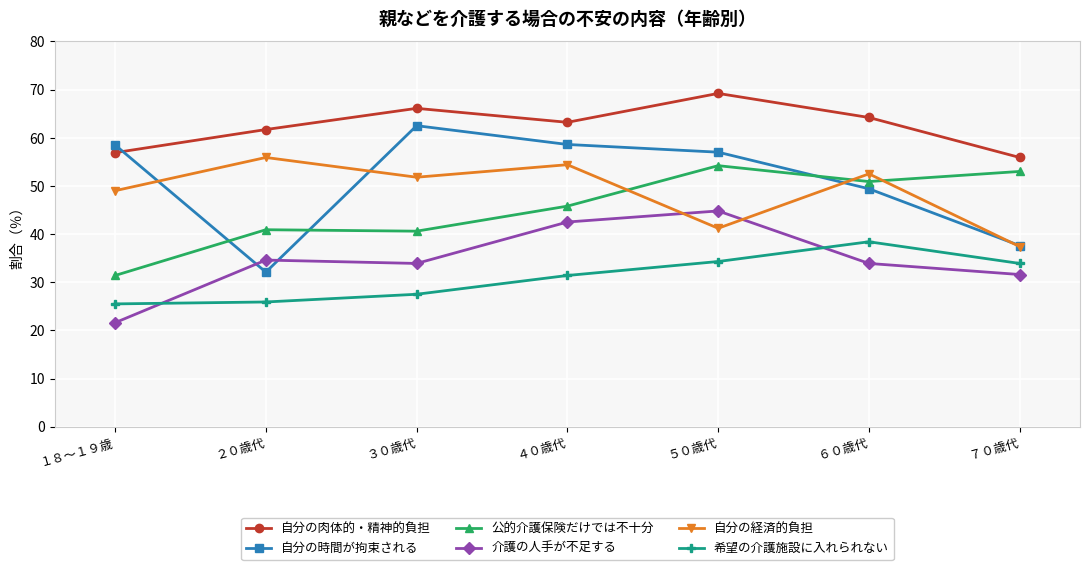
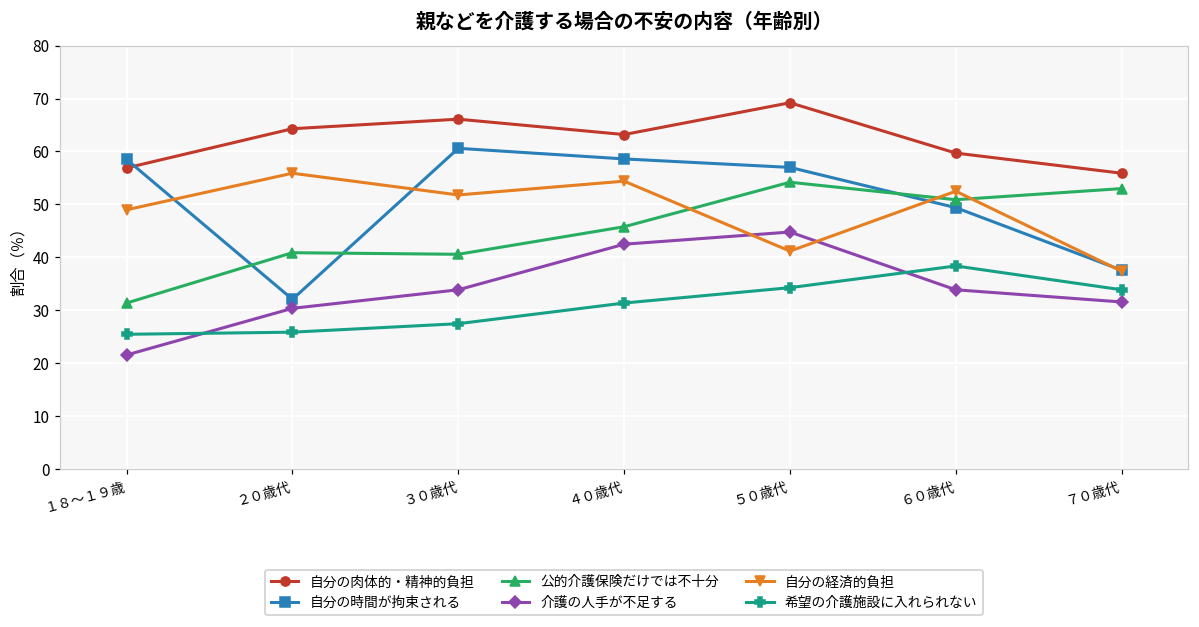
  {
    "自分の肉体的・精神的負担": {
      "１８～１９歳": 57,
-     "２０歳代": 62,
+     "２０歳代": 64,
      "３０歳代": 66,
      "４０歳代": 63,
      "５０歳代": 69,
-     "６０歳代": 64,
+     "６０歳代": 60,
      "７０歳代": 56
    },
    "自分の時間が拘束される": {
      "１８～１９歳": 59,
      "２０歳代": 32,
-     "３０歳代": 63,
+     "３０歳代": 61,
      "４０歳代": 59,
      "５０歳代": 57,
      "６０歳代": 49
    },
    "介護の人手が不足する": {
      "１８～１９歳": 22,
-     "２０歳代": 35,
+     "２０歳代": 30,
      "３０歳代": 34,
      "４０歳代": 43,
      "５０歳代": 45,
      "６０歳代": 34,
      "７０歳代": 32
    },
    "自分の経済的負担": {
      "１８～１９歳": 49,
      "２０歳代": 56,
      "３０歳代": 52,
      "４０歳代": 54,
      "５０歳代": 41,
      "６０歳代": 53
    }
  }
